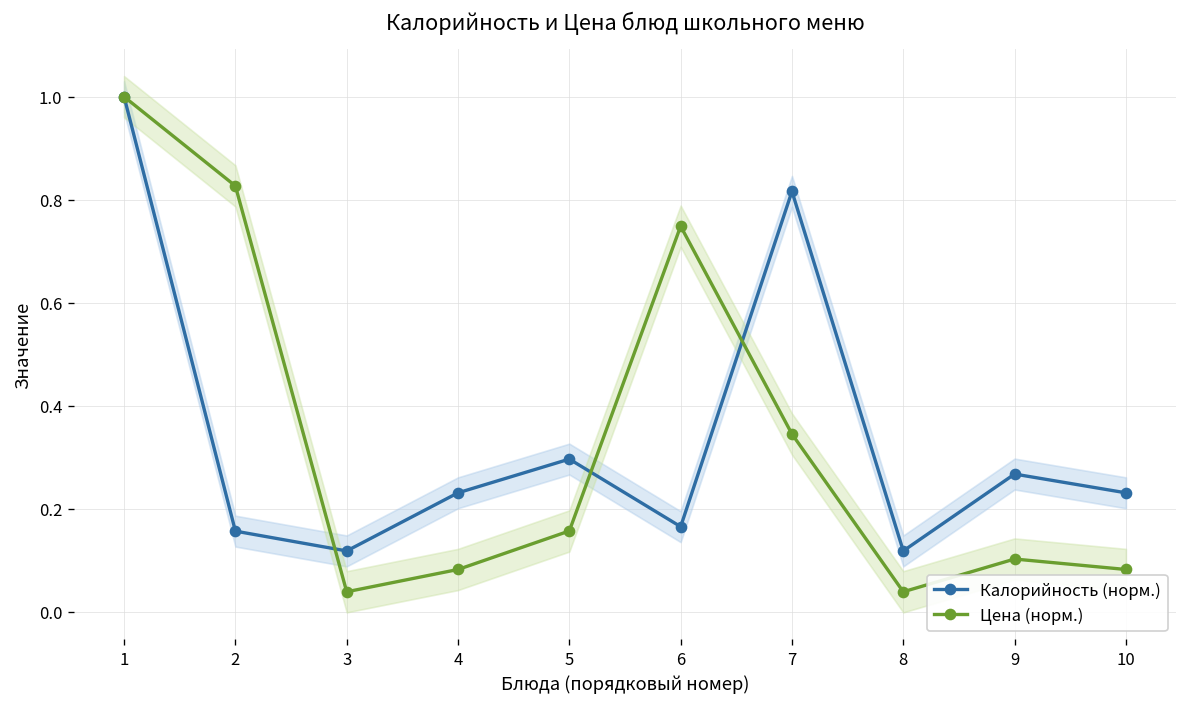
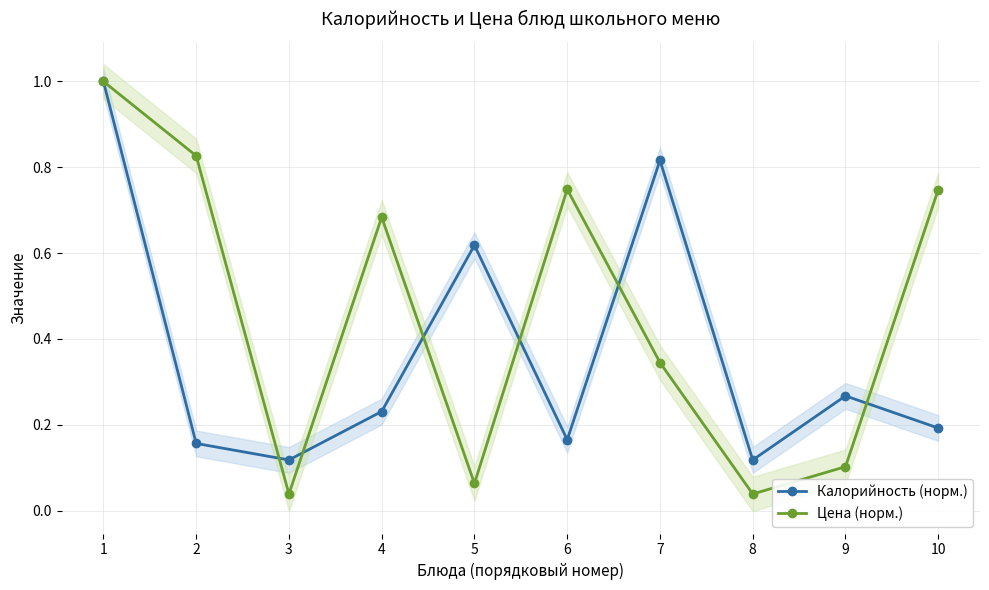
  {
    "Калорийность (норм.)": {
      "2": 0.16,
      "3": 0.12,
      "4": 0.23,
-     "5": 0.30,
+     "5": 0.62,
      "6": 0.17,
      "7": 0.82,
      "8": 0.12,
      "9": 0.27,
-     "10": 0.23
+     "10": 0.19
    },
    "Цена (норм.)": {
      "2": 0.83,
      "3": 0.04,
-     "4": 0.08,
-     "5": 0.16,
+     "4": 0.68,
+     "5": 0.06,
      "6": 0.75,
      "7": 0.35,
      "8": 0.04,
      "9": 0.10,
-     "10": 0.08
+     "10": 0.75
    }
  }
